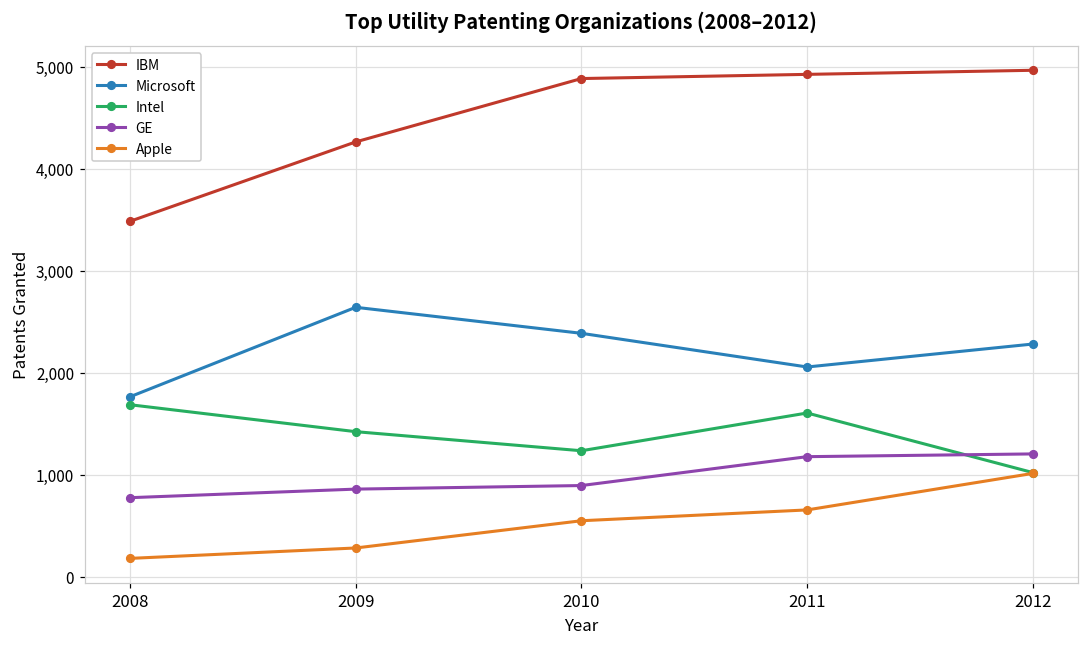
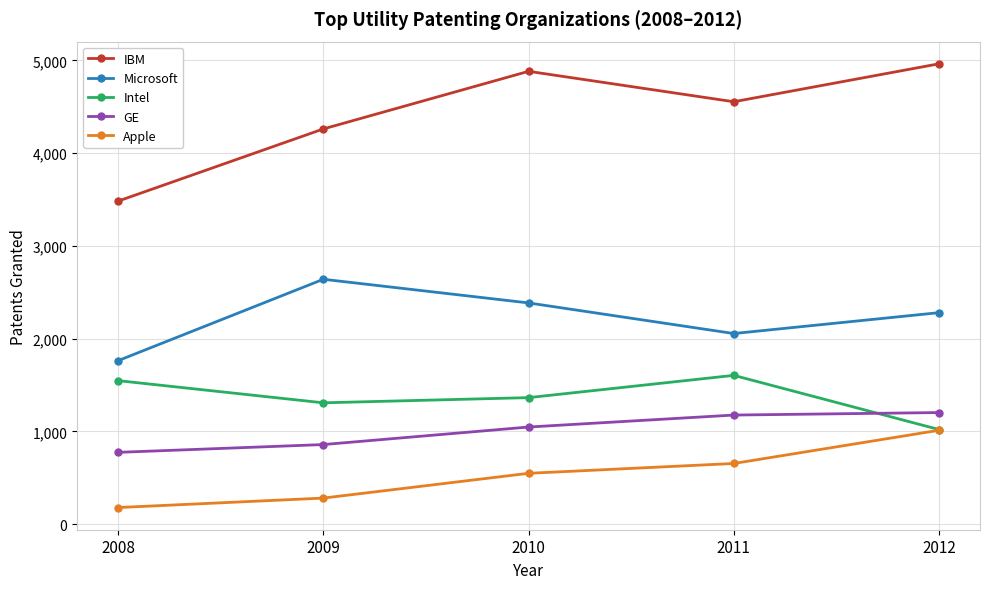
  {
    "IBM": {
      "2008": "3,500",
      "2009": "4,300",
      "2010": "4,900",
-     "2011": "4,900",
+     "2011": "4,600",
      "2012": "5,000"
    },
    "Microsoft": {
      "2008": "1,800",
      "2009": "2,600",
      "2010": "2,400",
      "2011": "2,100",
      "2012": "2,300"
    },
    "Intel": {
-     "2008": "1,700",
-     "2009": "1,400",
-     "2010": "1,200",
+     "2008": "1,500",
+     "2009": "1,300",
+     "2010": "1,400",
      "2011": "1,600"
    },
    "GE": {
      "2008": "800",
      "2009": "900",
-     "2010": "900",
+     "2010": "1,000",
      "2011": "1,200",
      "2012": "1,200"
    },
    "Apple": {
      "2008": "200",
      "2009": "300",
      "2010": "500",
      "2011": "700"
    }
  }
